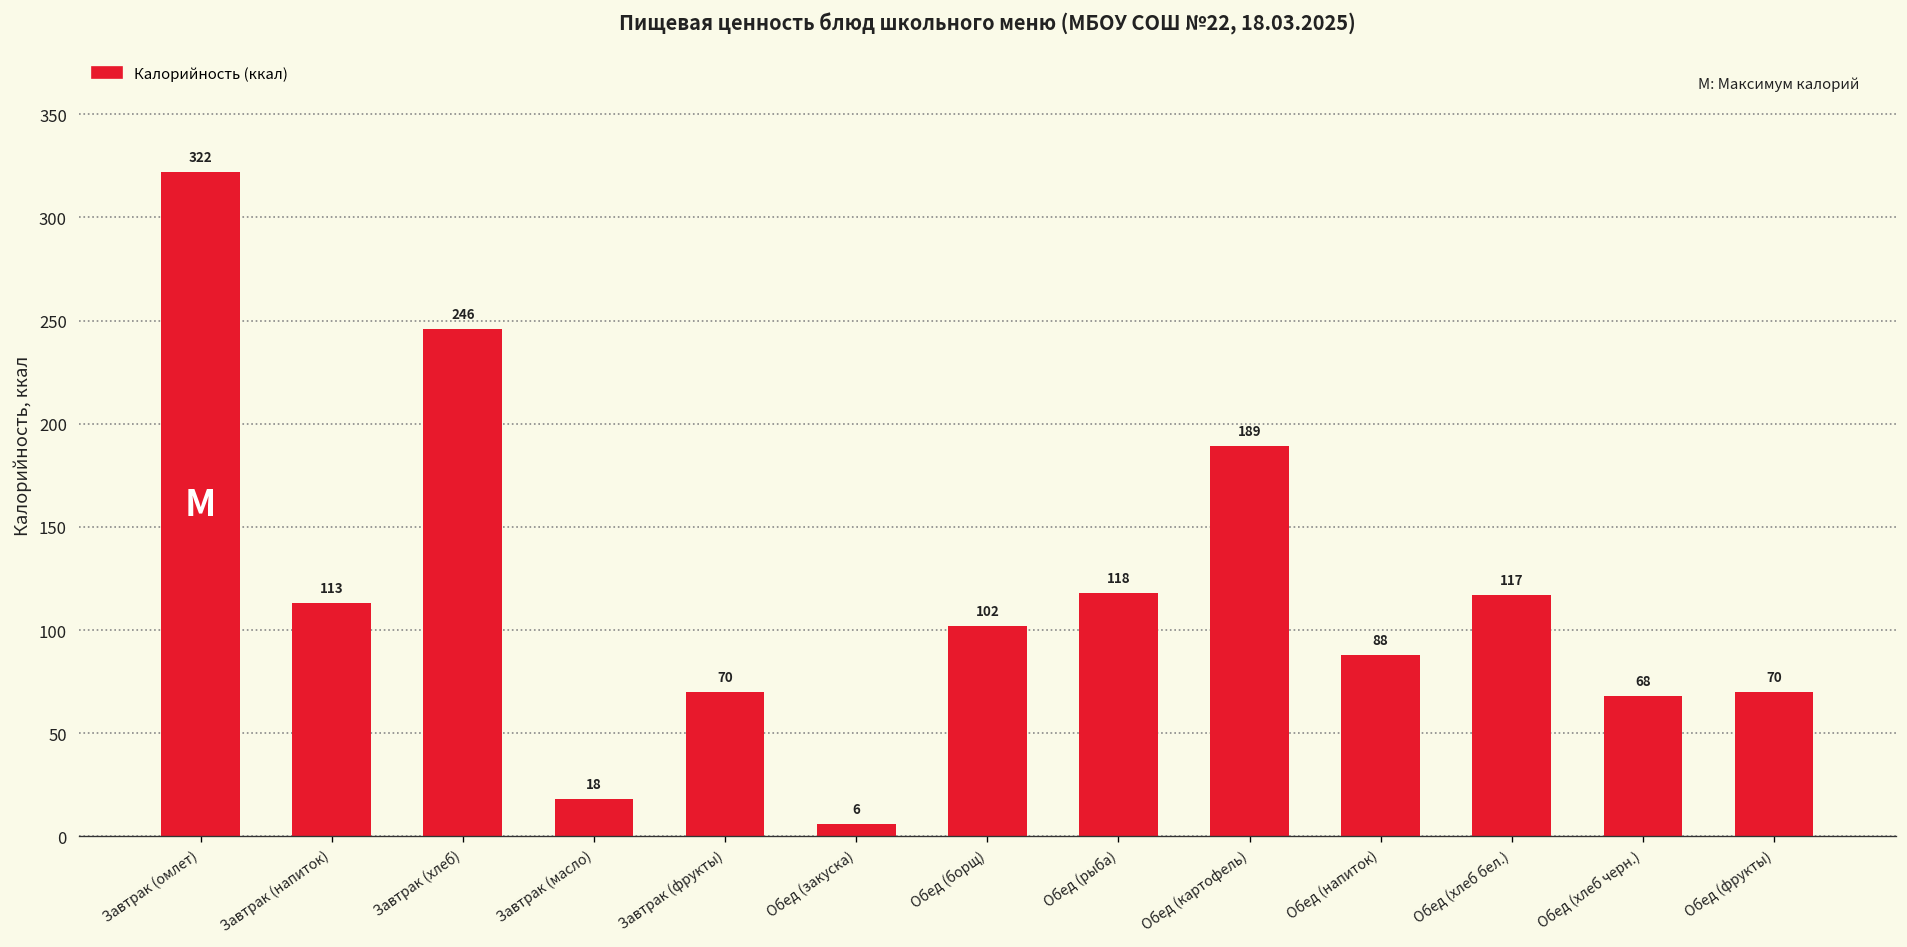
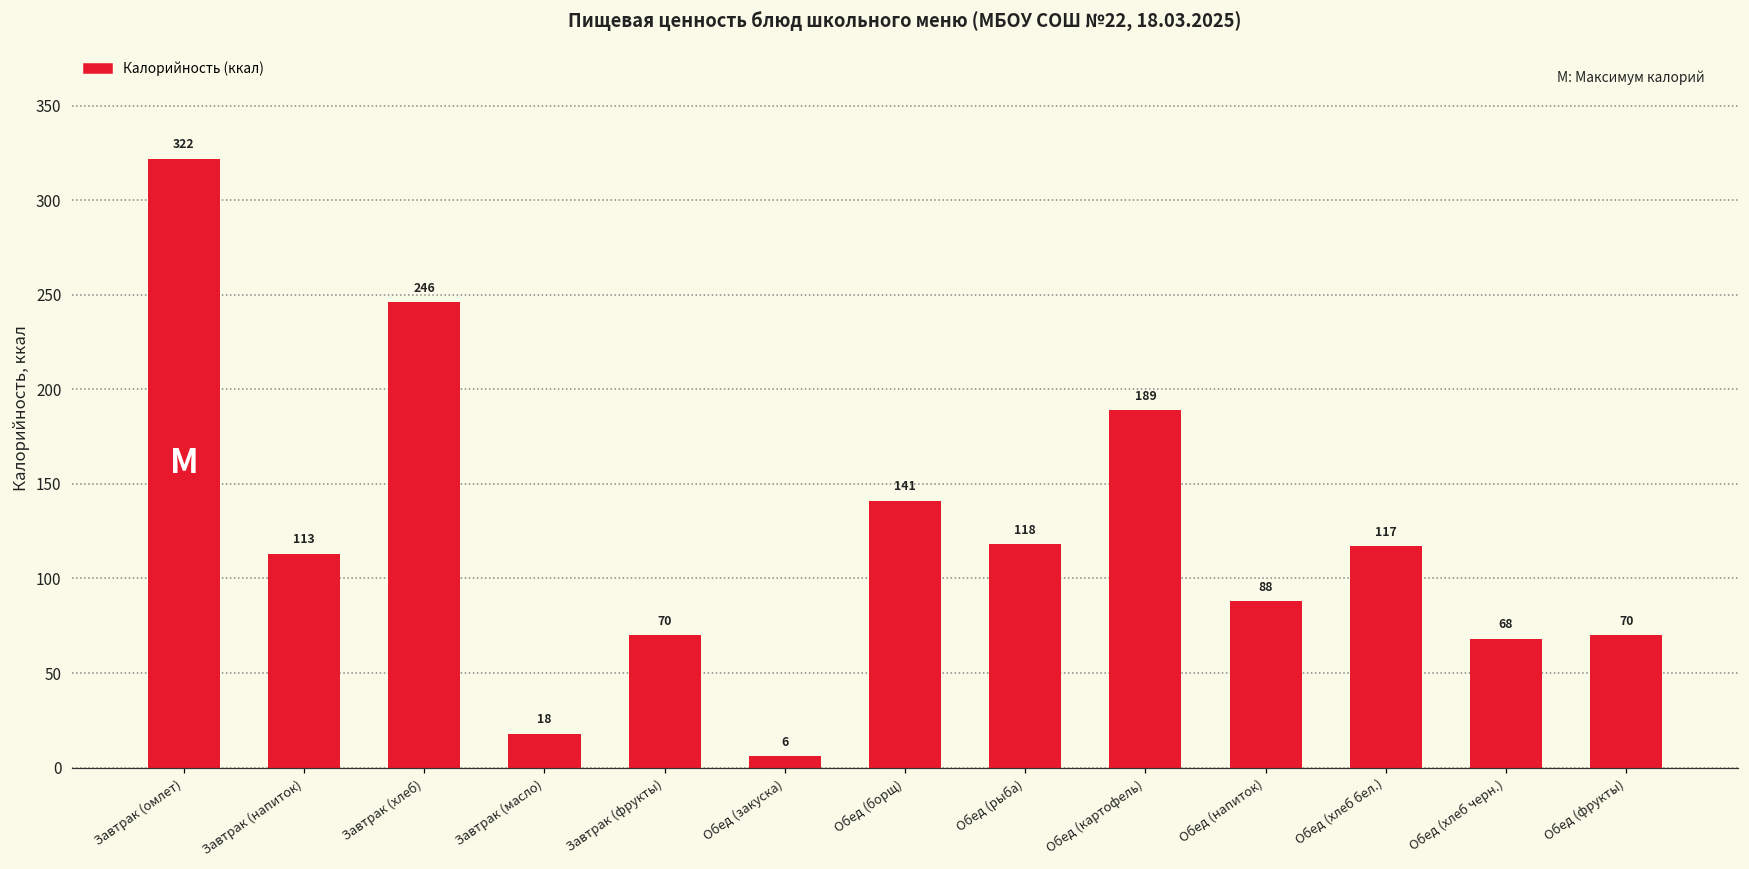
  {
    "Завтрак (омлет)": 322,
    "Завтрак (напиток)": 113,
    "Завтрак (хлеб)": 246,
    "Завтрак (масло)": 18,
    "Завтрак (фрукты)": 70,
    "Обед (закуска)": 6,
-   "Обед (борщ)": 102,
+   "Обед (борщ)": 141,
    "Обед (рыба)": 118,
    "Обед (картофель)": 189,
    "Обед (напиток)": 88,
    "Обед (хлеб бел.)": 117,
    "Обед (хлеб черн.)": 68,
    "Обед (фрукты)": 70
  }
